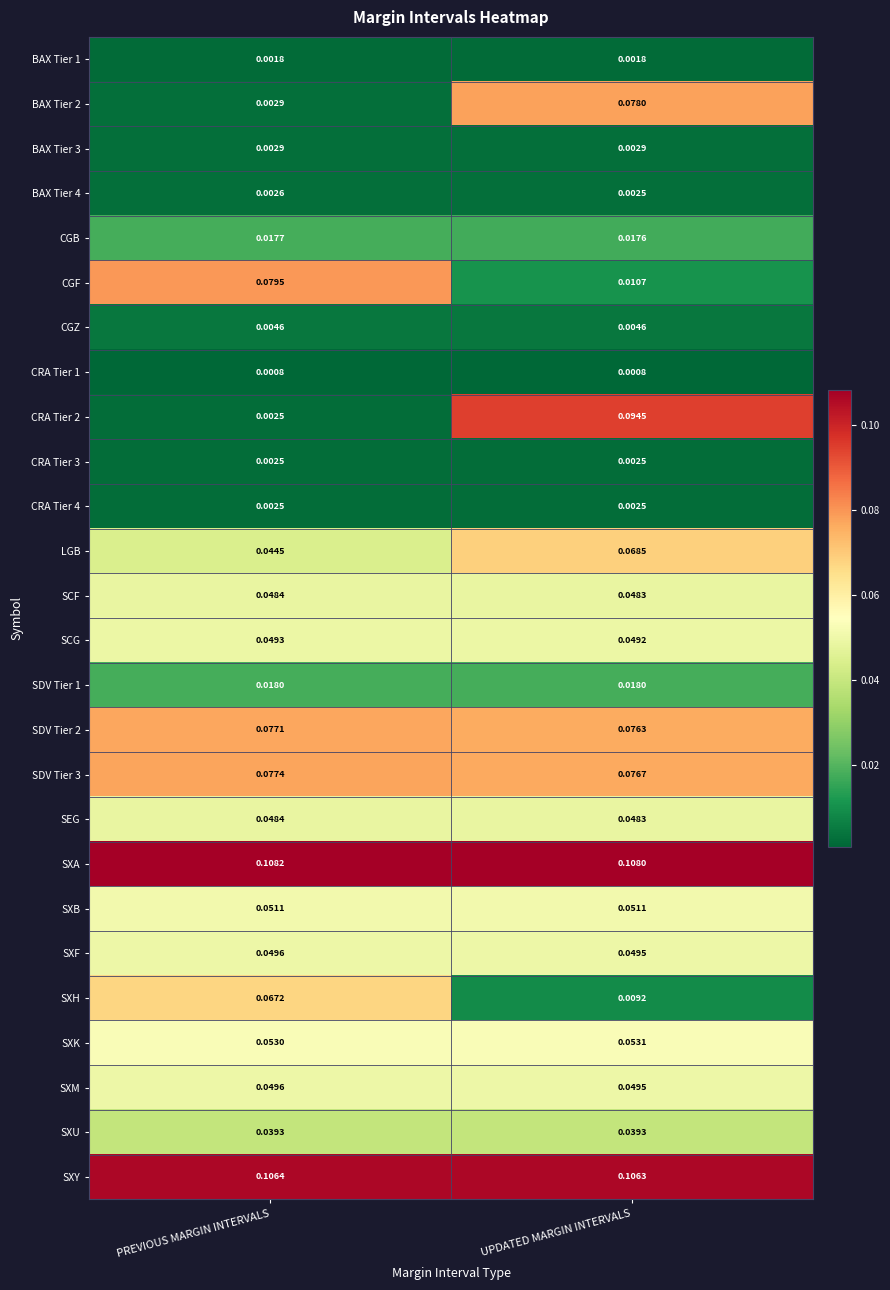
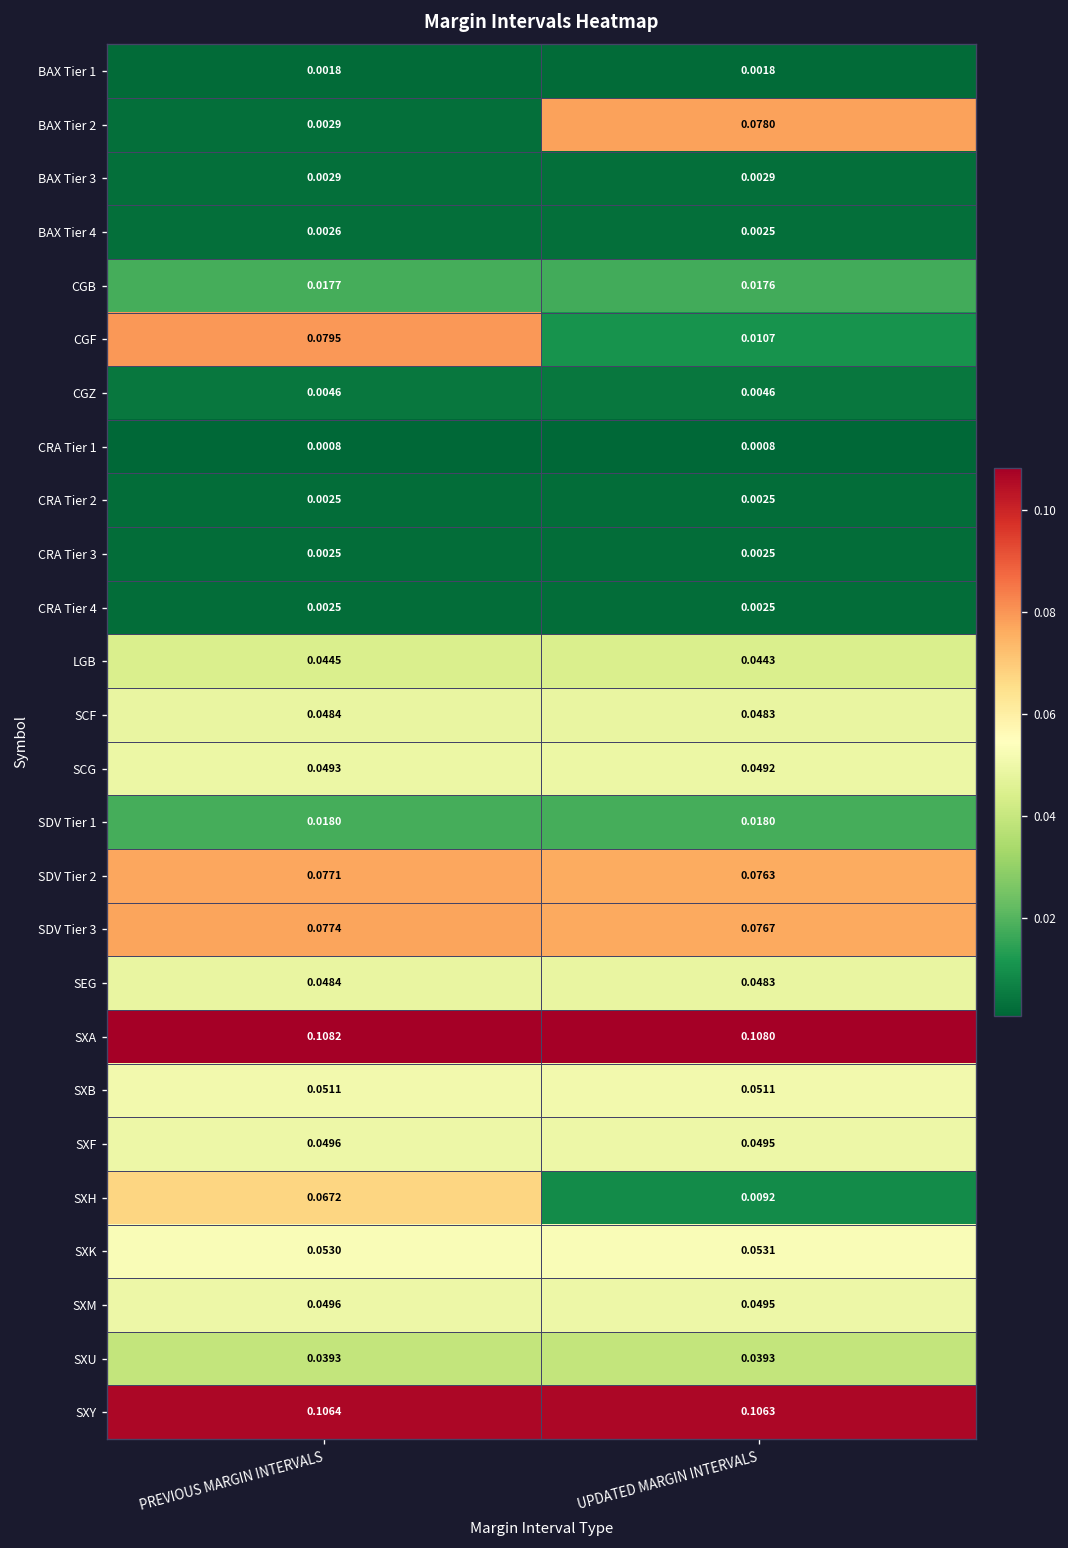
  {
    "BAX Tier 1": {
      "PREVIOUS MARGIN INTERVALS": 0.0018,
      "UPDATED MARGIN INTERVALS": 0.0018
    },
    "BAX Tier 2": {
      "PREVIOUS MARGIN INTERVALS": 0.0029,
      "UPDATED MARGIN INTERVALS": 0.0780
    },
    "BAX Tier 3": {
      "PREVIOUS MARGIN INTERVALS": 0.0029,
      "UPDATED MARGIN INTERVALS": 0.0029
    },
    "BAX Tier 4": {
      "PREVIOUS MARGIN INTERVALS": 0.0026,
      "UPDATED MARGIN INTERVALS": 0.0025
    },
    "CGB": {
      "PREVIOUS MARGIN INTERVALS": 0.0177,
      "UPDATED MARGIN INTERVALS": 0.0176
    },
    "CGF": {
      "PREVIOUS MARGIN INTERVALS": 0.0795,
      "UPDATED MARGIN INTERVALS": 0.0107
    },
    "CGZ": {
      "PREVIOUS MARGIN INTERVALS": 0.0046,
      "UPDATED MARGIN INTERVALS": 0.0046
    },
    "CRA Tier 1": {
      "PREVIOUS MARGIN INTERVALS": 0.0008,
      "UPDATED MARGIN INTERVALS": 0.0008
    },
    "CRA Tier 2": {
      "PREVIOUS MARGIN INTERVALS": 0.0025,
-     "UPDATED MARGIN INTERVALS": 0.0945
+     "UPDATED MARGIN INTERVALS": 0.0025
    },
    "CRA Tier 3": {
      "PREVIOUS MARGIN INTERVALS": 0.0025,
      "UPDATED MARGIN INTERVALS": 0.0025
    },
    "CRA Tier 4": {
      "PREVIOUS MARGIN INTERVALS": 0.0025,
      "UPDATED MARGIN INTERVALS": 0.0025
    },
    "LGB": {
      "PREVIOUS MARGIN INTERVALS": 0.0445,
-     "UPDATED MARGIN INTERVALS": 0.0685
+     "UPDATED MARGIN INTERVALS": 0.0443
    },
    "SCF": {
      "PREVIOUS MARGIN INTERVALS": 0.0484,
      "UPDATED MARGIN INTERVALS": 0.0483
    },
    "SCG": {
      "PREVIOUS MARGIN INTERVALS": 0.0493,
      "UPDATED MARGIN INTERVALS": 0.0492
    },
    "SDV Tier 1": {
      "PREVIOUS MARGIN INTERVALS": 0.0180,
      "UPDATED MARGIN INTERVALS": 0.0180
    },
    "SDV Tier 2": {
      "PREVIOUS MARGIN INTERVALS": 0.0771,
      "UPDATED MARGIN INTERVALS": 0.0763
    },
    "SDV Tier 3": {
      "PREVIOUS MARGIN INTERVALS": 0.0774,
      "UPDATED MARGIN INTERVALS": 0.0767
    },
    "SEG": {
      "PREVIOUS MARGIN INTERVALS": 0.0484,
      "UPDATED MARGIN INTERVALS": 0.0483
    },
    "SXA": {
      "PREVIOUS MARGIN INTERVALS": 0.1082,
      "UPDATED MARGIN INTERVALS": 0.1080
    },
    "SXB": {
      "PREVIOUS MARGIN INTERVALS": 0.0511,
      "UPDATED MARGIN INTERVALS": 0.0511
    },
    "SXF": {
      "PREVIOUS MARGIN INTERVALS": 0.0496,
      "UPDATED MARGIN INTERVALS": 0.0495
    },
    "SXH": {
      "PREVIOUS MARGIN INTERVALS": 0.0672,
      "UPDATED MARGIN INTERVALS": 0.0092
    },
    "SXK": {
      "PREVIOUS MARGIN INTERVALS": 0.0530,
      "UPDATED MARGIN INTERVALS": 0.0531
    },
    "SXM": {
      "PREVIOUS MARGIN INTERVALS": 0.0496,
      "UPDATED MARGIN INTERVALS": 0.0495
    },
    "SXU": {
      "PREVIOUS MARGIN INTERVALS": 0.0393,
      "UPDATED MARGIN INTERVALS": 0.0393
    },
    "SXY": {
      "PREVIOUS MARGIN INTERVALS": 0.1064,
      "UPDATED MARGIN INTERVALS": 0.1063
    }
  }
